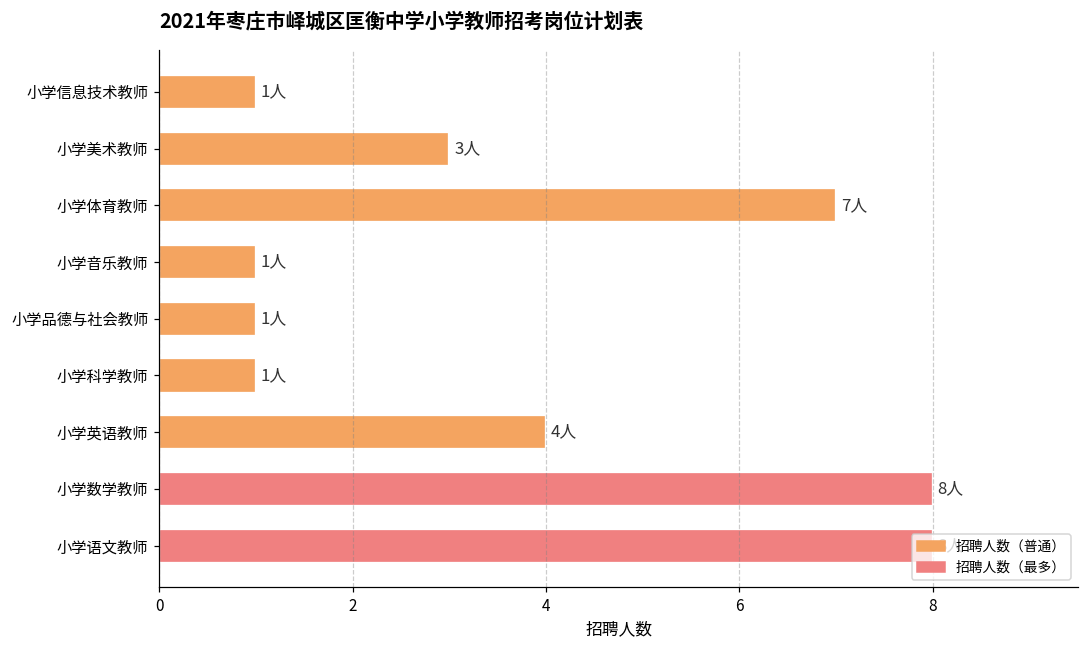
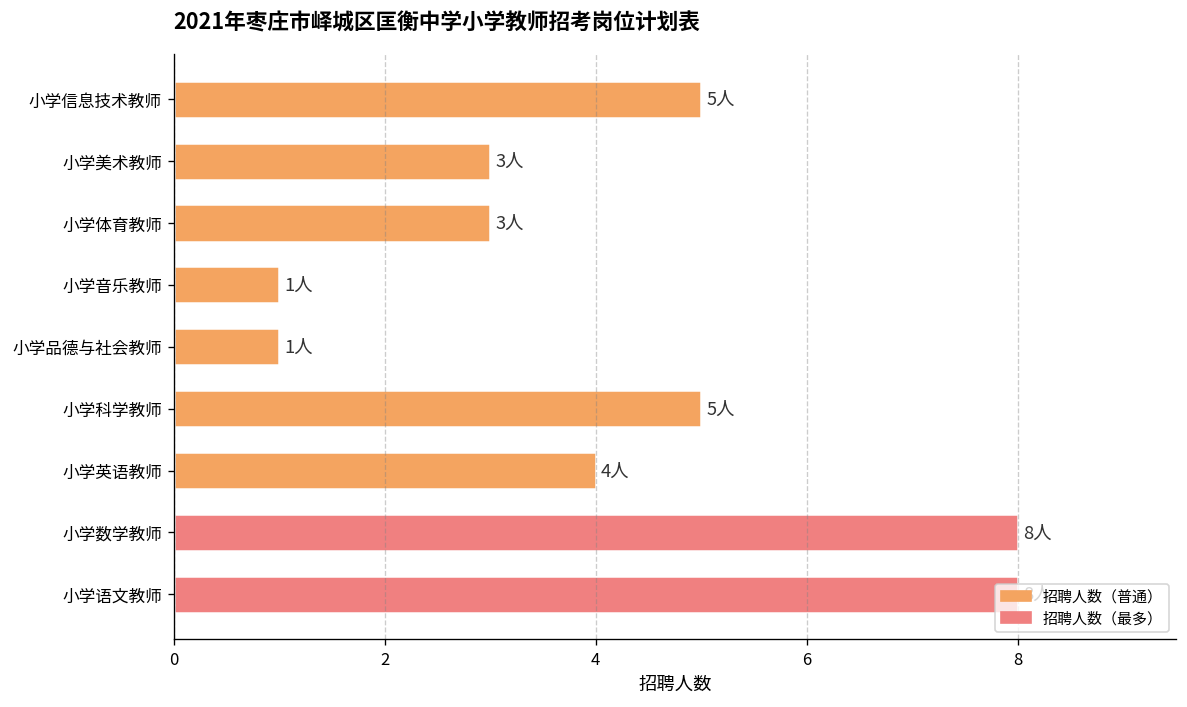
  {
-   "小学信息技术教师": "1人",
+   "小学信息技术教师": "5人",
    "小学美术教师": "3人",
-   "小学体育教师": "7人",
+   "小学体育教师": "3人",
    "小学音乐教师": "1人",
    "小学品德与社会教师": "1人",
-   "小学科学教师": "1人",
+   "小学科学教师": "5人",
    "小学英语教师": "4人",
    "小学数学教师": "8人"
  }
